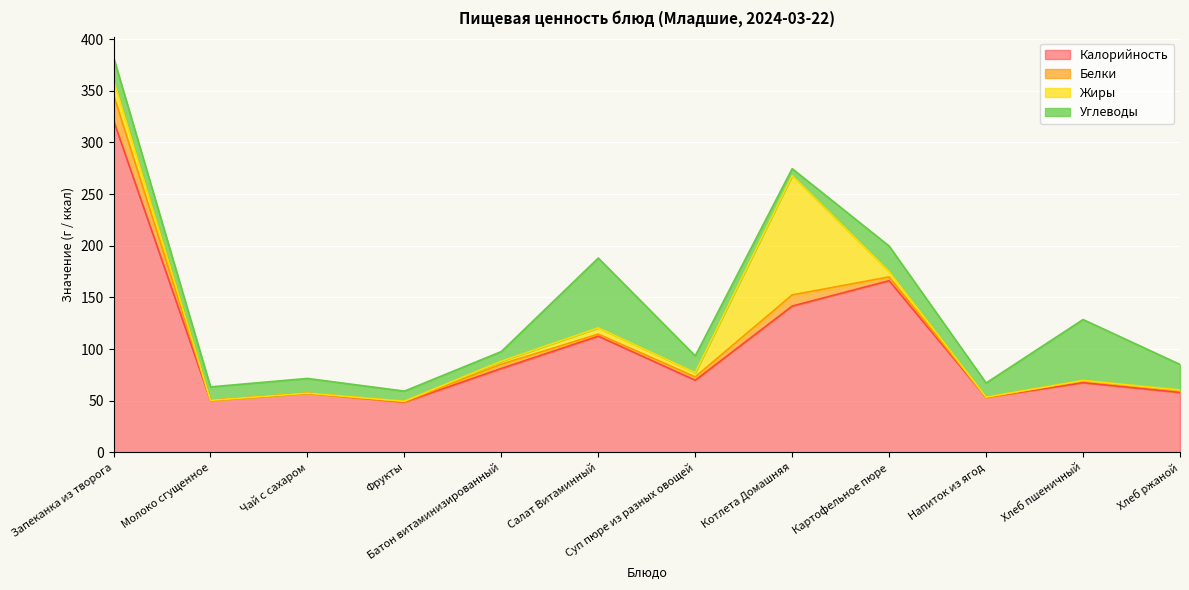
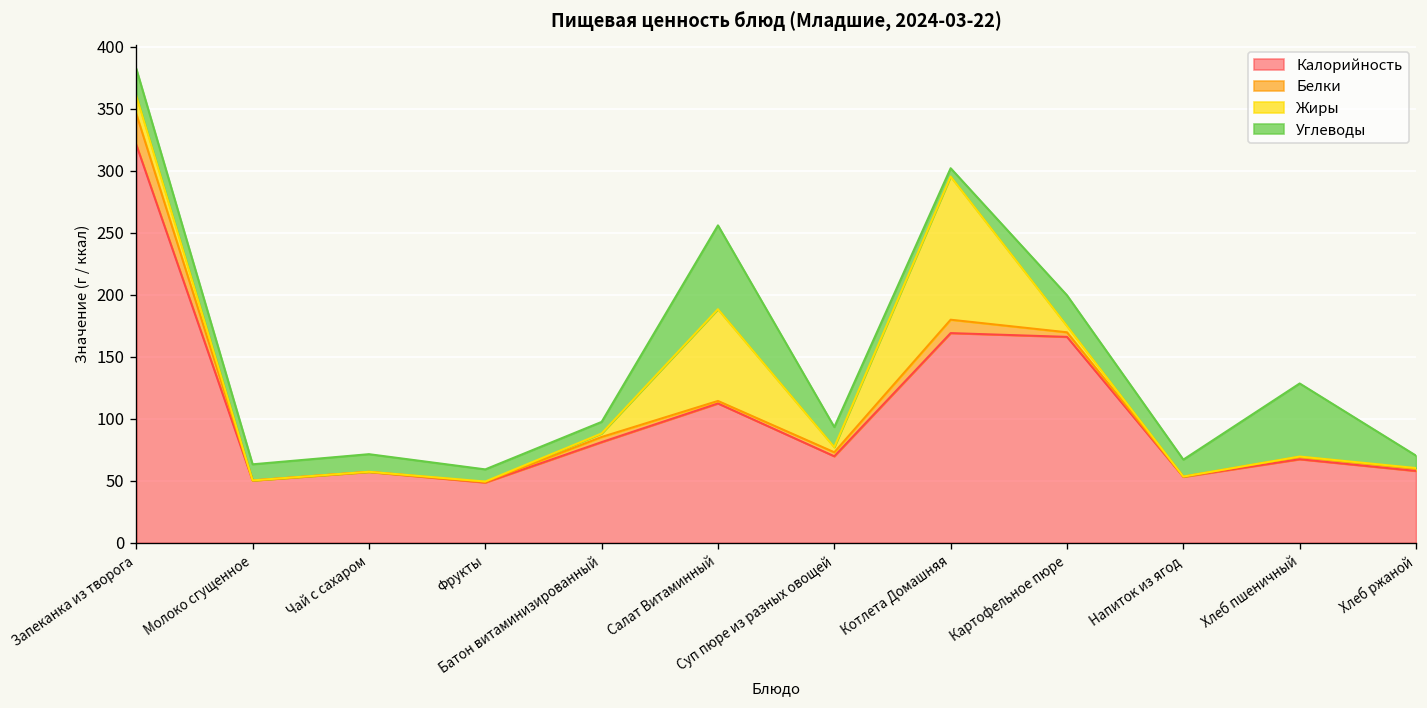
  {
    "Калорийность": {
      "Запеканка из творога": 321,
      "Батон витаминизированный": 81,
      "Суп пюре из разных овощей": 70,
-     "Котлета Домашняя": 142,
+     "Котлета Домашняя": 169,
      "Картофельное пюре": 166
    },
    "Белки": {
      "Запеканка из творога": 25,
      "Батон витаминизированный": 4,
      "Суп пюре из разных овощей": 3,
      "Котлета Домашняя": 11,
      "Картофельное пюре": 4
    },
    "Жиры": {
      "Запеканка из творога": 15,
      "Батон витаминизированный": 3,
-     "Салат Витаминный": 6,
+     "Салат Витаминный": 74,
      "Суп пюре из разных овощей": 4,
      "Котлета Домашняя": 115,
      "Картофельное пюре": 5
    },
    "Углеводы": {
      "Запеканка из творога": 22,
      "Молоко сгущенное": 13,
      "Чай с сахаром": 14,
      "Фрукты": 10,
      "Батон витаминизированный": 9,
      "Салат Витаминный": 68,
      "Суп пюре из разных овощей": 16,
      "Котлета Домашняя": 7,
      "Картофельное пюре": 25,
      "Напиток из ягод": 14,
      "Хлеб пшеничный": 59,
-     "Хлеб ржаной": 25
+     "Хлеб ржаной": 10
    }
  }
